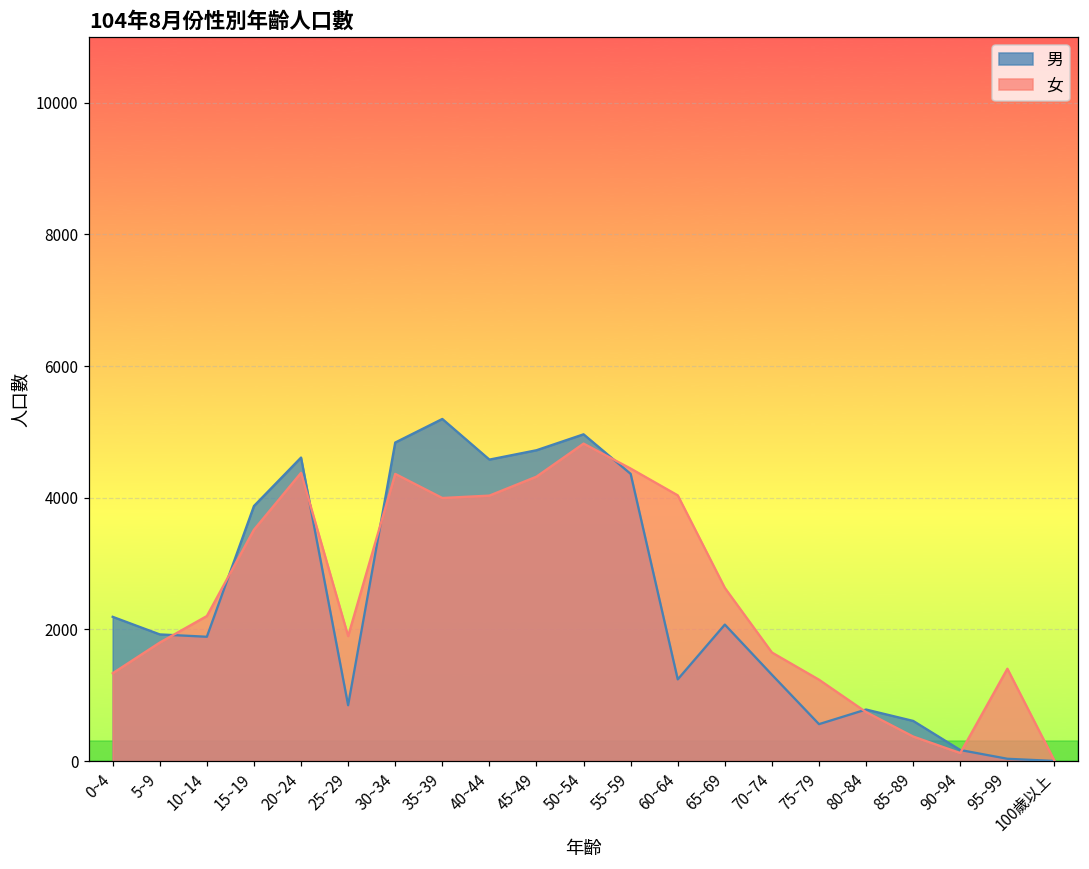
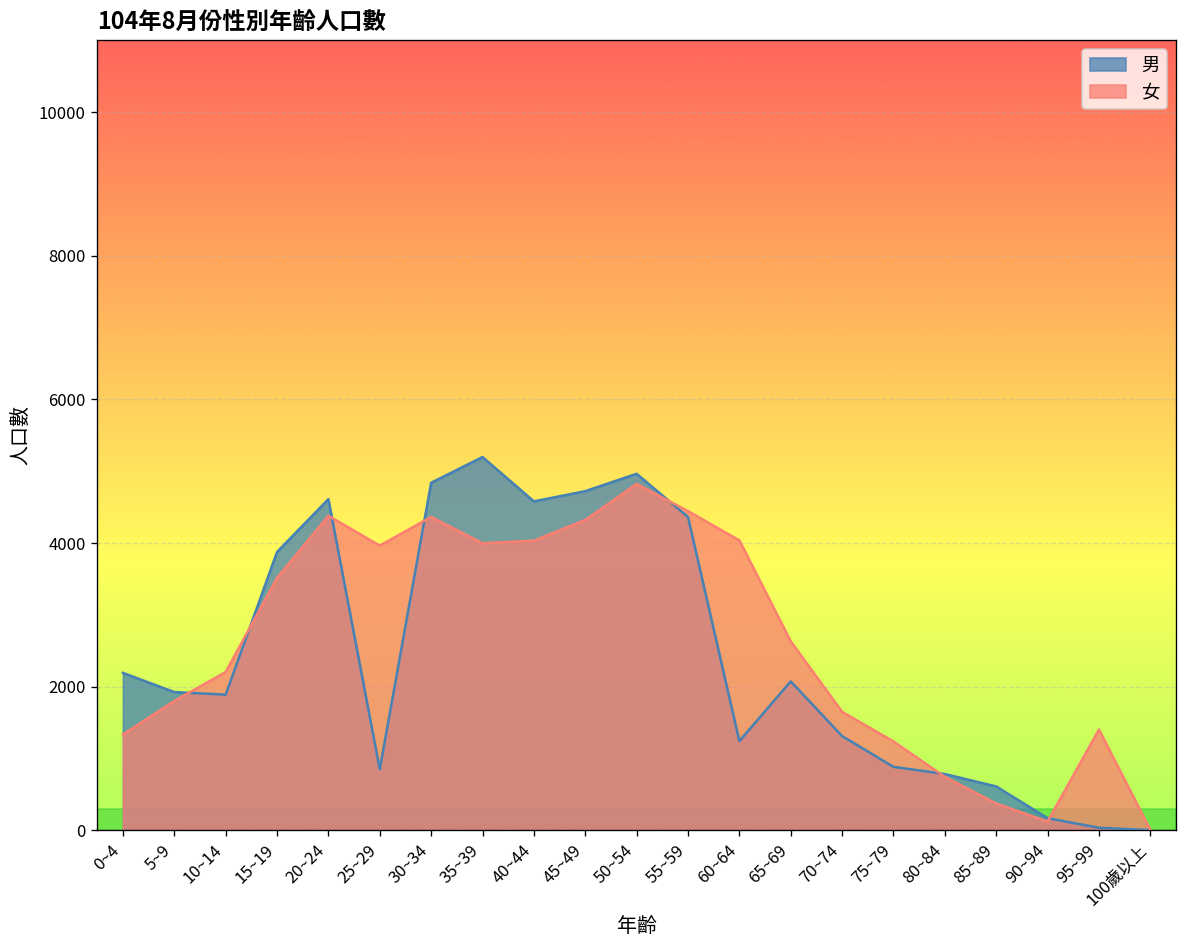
  {
    "男": {
      "0~4": 2200,
      "5~9": 1900,
      "10~14": 1900,
      "15~19": 3900,
      "20~24": 4600,
      "25~29": 800,
      "30~34": 4800,
      "35~39": 5200,
      "40~44": 4600,
      "45~49": 4700,
      "50~54": 5000,
      "55~59": 4400,
      "60~64": 1200,
      "65~69": 2100,
      "70~74": 1300,
-     "75~79": 600,
+     "75~79": 900,
      "85~89": 600
    },
    "女": {
      "0~4": 1300,
      "5~9": 1800,
      "10~14": 2200,
      "15~19": 3500,
      "20~24": 4400,
-     "25~29": 1900,
+     "25~29": 4000,
      "30~34": 4400,
      "35~39": 4000,
      "40~44": 4000,
      "45~49": 4300,
      "50~54": 4800,
      "55~59": 4400,
      "60~64": 4000,
      "65~69": 2600,
      "70~74": 1700,
      "75~79": 1200,
      "85~89": 400,
      "95~99": 1400
    }
  }
